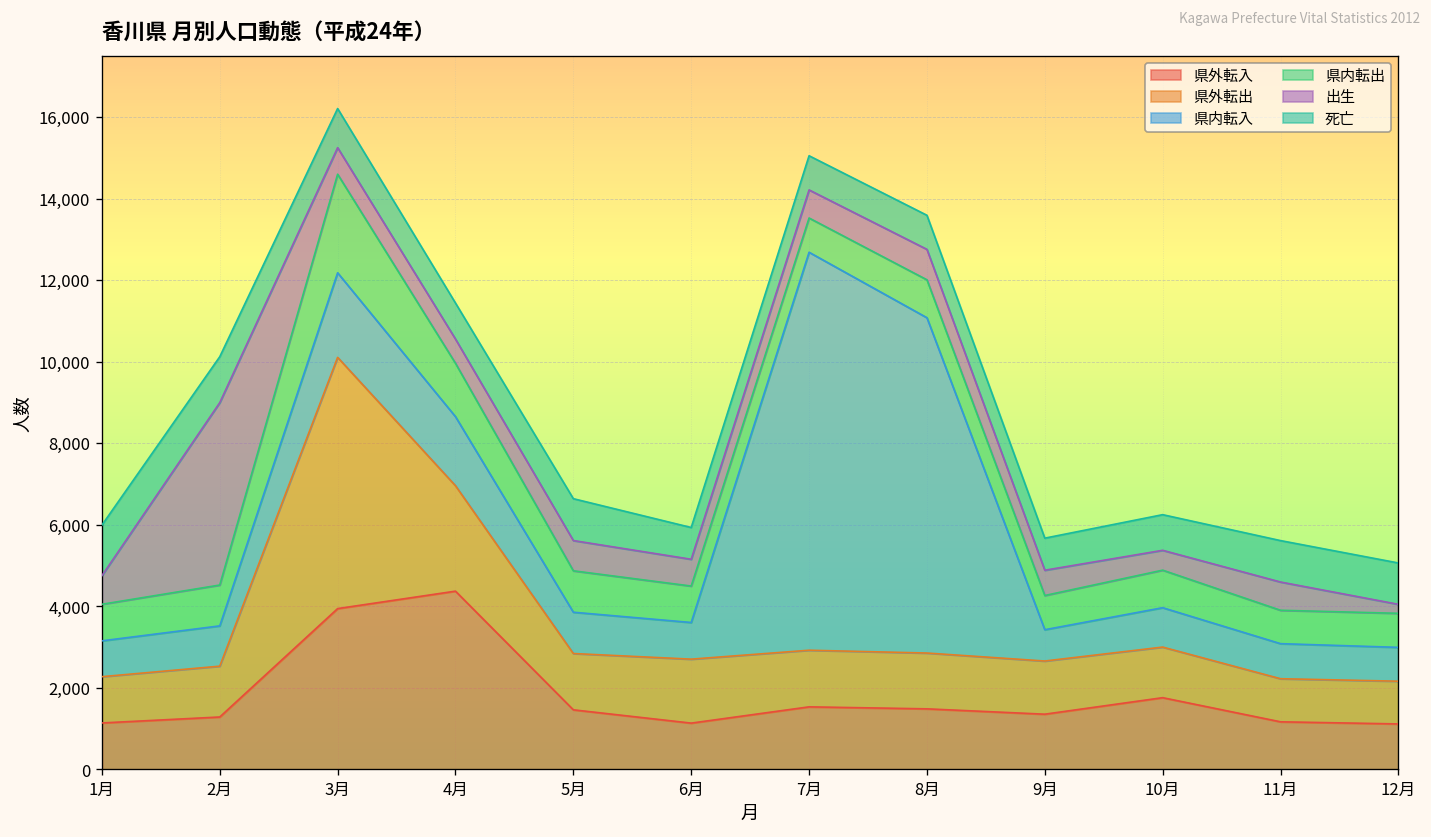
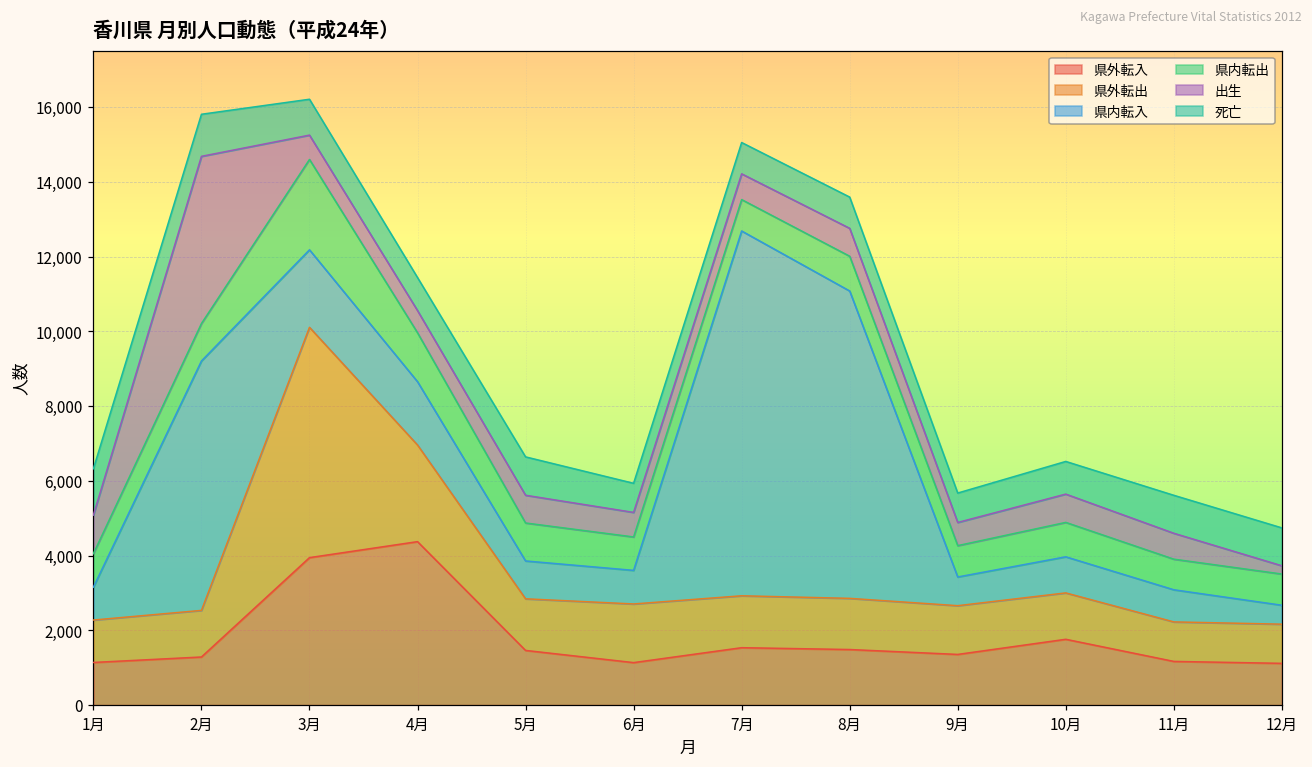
  {
    "県内転入": {
      "1月": "900",
-     "2月": "1,000",
+     "2月": "6,700",
      "3月": "2,100",
      "4月": "1,700",
      "5月": "1,000",
      "6月": "900",
      "7月": "9,800",
      "8月": "8,200",
      "9月": "800",
      "10月": "1,000",
      "11月": "900",
-     "12月": "800"
+     "12月": "500"
    },
    "出生": {
-     "1月": "700",
+     "1月": "1,000",
      "2月": "4,500",
      "3月": "700",
      "4月": "600",
      "5月": "700",
      "6月": "700",
      "7月": "700",
      "8月": "700",
      "9月": "600",
-     "10月": "500",
+     "10月": "800",
      "11月": "700",
      "12月": "200"
    }
  }
